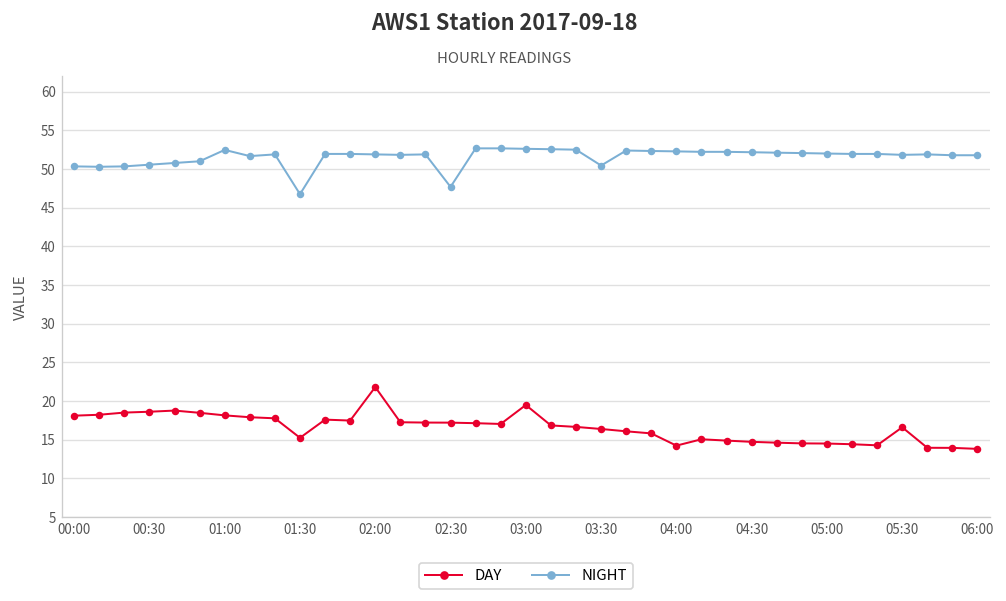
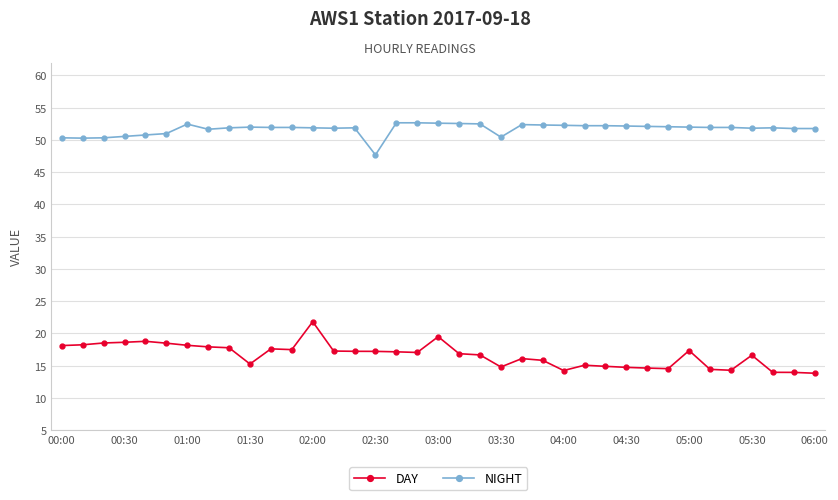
  {
    "DAY": {
      "00:00": 18,
      "00:30": 19,
      "01:00": 18,
      "01:30": 15,
      "02:00": 22,
      "02:30": 17,
      "03:00": 19,
-     "03:30": 16,
+     "03:30": 15,
      "04:00": 14,
      "04:30": 15,
-     "05:00": 15,
+     "05:00": 17,
      "05:30": 17,
      "06:00": 14
    },
    "NIGHT": {
      "00:00": 50,
      "00:30": 51,
      "01:00": 52,
-     "01:30": 47,
+     "01:30": 52,
      "02:00": 52,
      "02:30": 48,
      "03:00": 53,
      "03:30": 50,
      "04:00": 52,
      "04:30": 52,
      "05:00": 52,
      "05:30": 52,
      "06:00": 52
    }
  }
